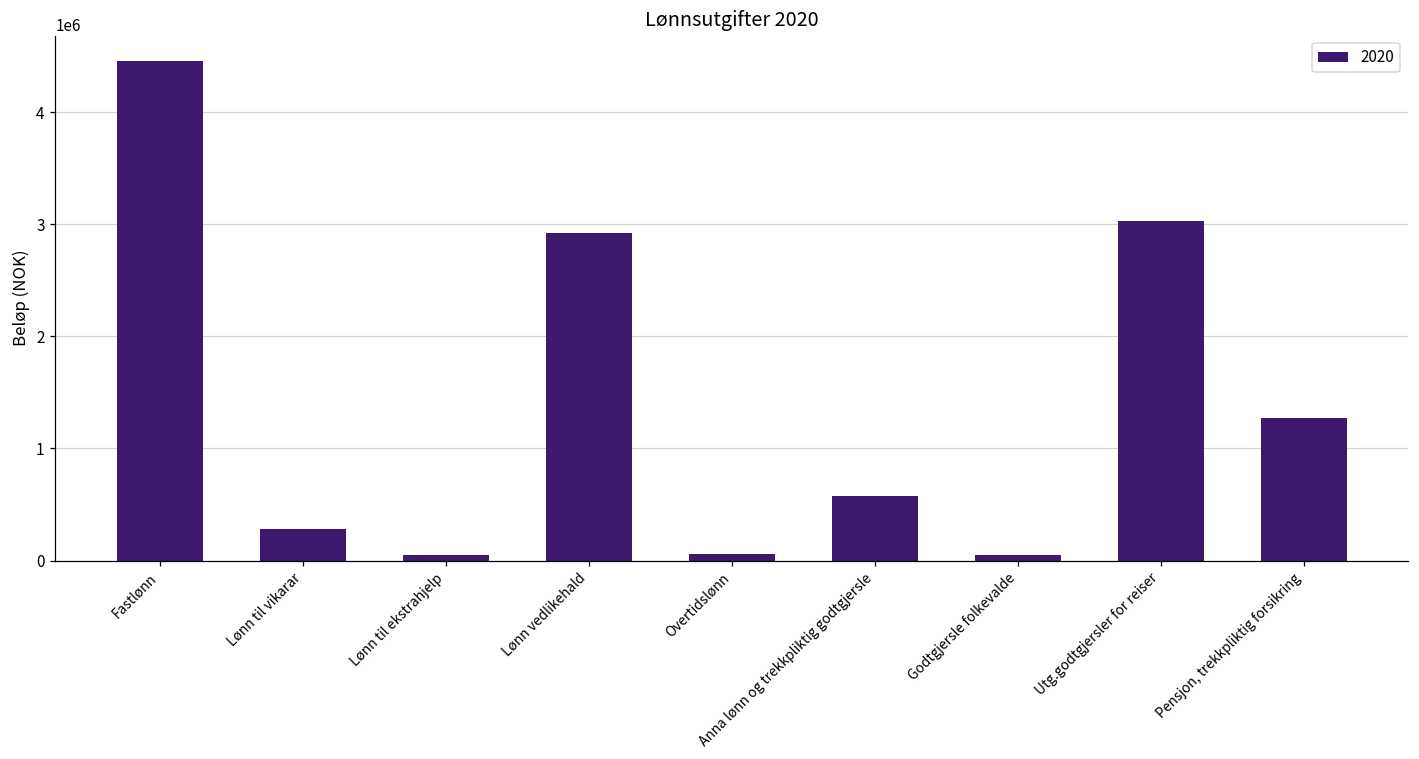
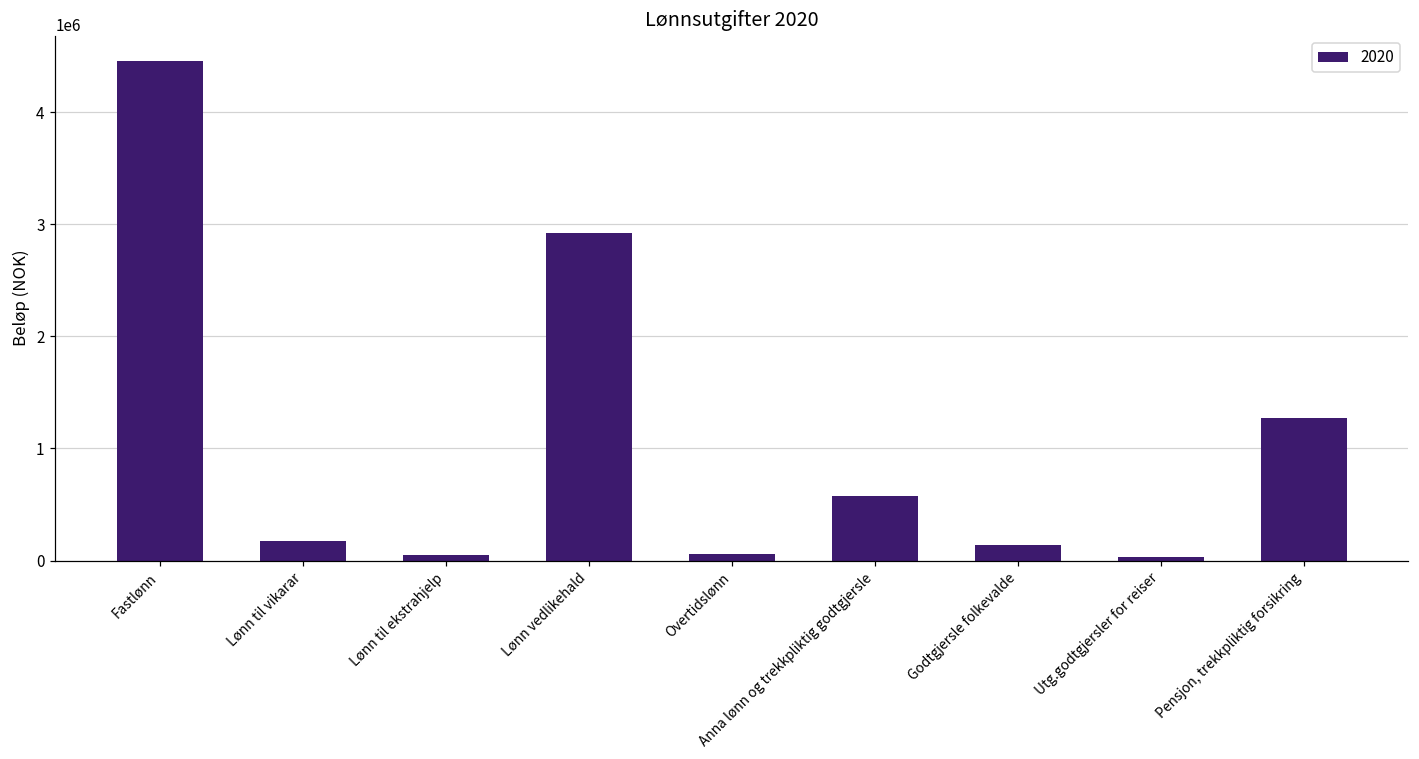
  {
    "Fastlønn": 4460000,
-   "Lønn til vikarar": 280000,
+   "Lønn til vikarar": 180000,
    "Lønn til ekstrahjelp": 50000,
    "Lønn vedlikehald": 2920000,
    "Overtidslønn": 60000,
    "Anna lønn og trekkpliktig godtgjersle": 580000,
-   "Godtgjersle folkevalde": 50000,
-   "Utg.godtgjersler for reiser": 3030000,
+   "Godtgjersle folkevalde": 140000,
+   "Utg.godtgjersler for reiser": 40000,
    "Pensjon, trekkpliktig forsikring": 1280000
  }
